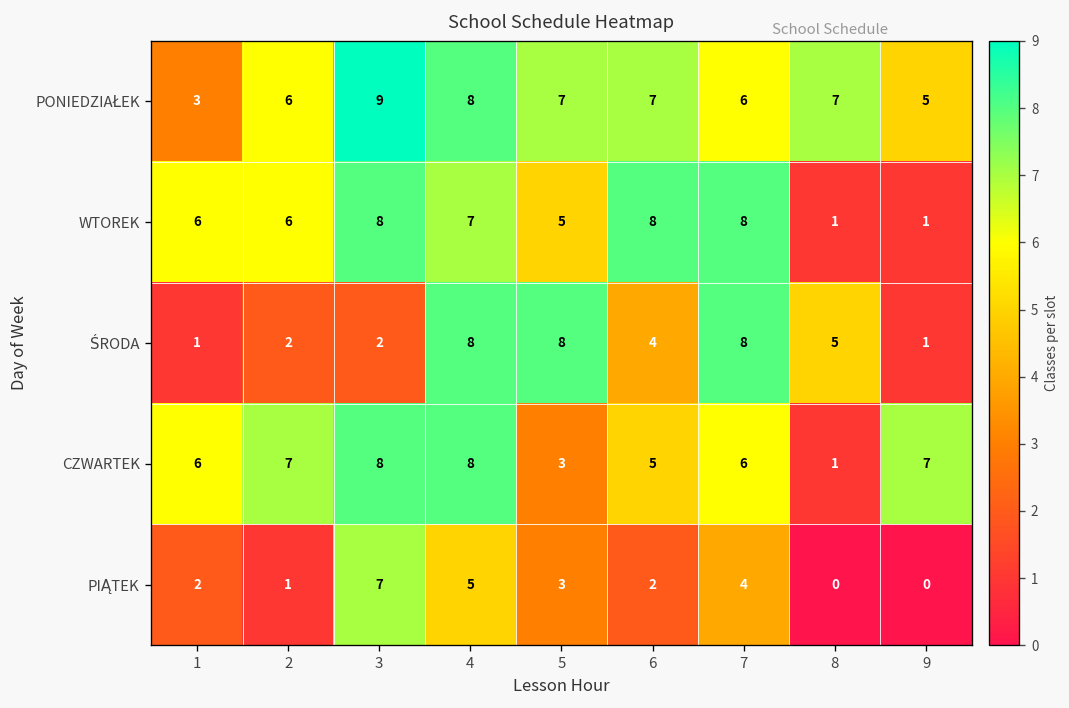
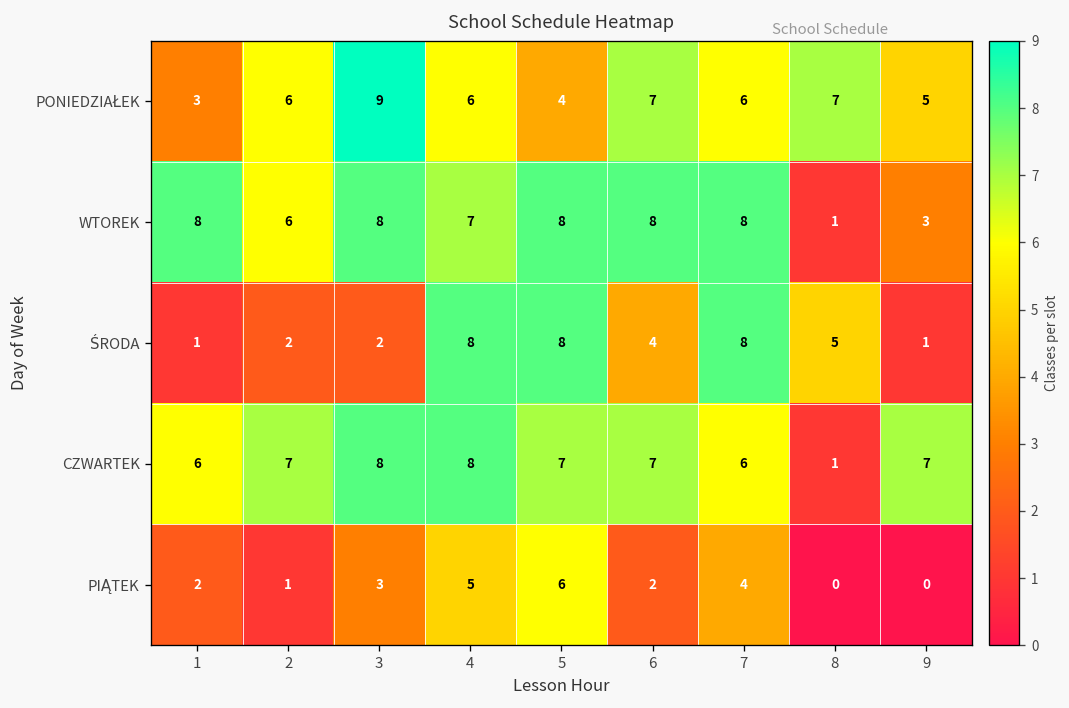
  {
    "PONIEDZIAŁEK": {
      "1": 3,
      "2": 6,
      "3": 9,
-     "4": 8,
-     "5": 7,
+     "4": 6,
+     "5": 4,
      "6": 7,
      "7": 6,
      "8": 7,
      "9": 5
    },
    "WTOREK": {
-     "1": 6,
+     "1": 8,
      "2": 6,
      "3": 8,
      "4": 7,
-     "5": 5,
+     "5": 8,
      "6": 8,
      "7": 8,
      "8": 1,
-     "9": 1
+     "9": 3
    },
    "ŚRODA": {
      "1": 1,
      "2": 2,
      "3": 2,
      "4": 8,
      "5": 8,
      "6": 4,
      "7": 8,
      "8": 5,
      "9": 1
    },
    "CZWARTEK": {
      "1": 6,
      "2": 7,
      "3": 8,
      "4": 8,
-     "5": 3,
-     "6": 5,
+     "5": 7,
+     "6": 7,
      "7": 6,
      "8": 1,
      "9": 7
    },
    "PIĄTEK": {
      "1": 2,
      "2": 1,
-     "3": 7,
+     "3": 3,
      "4": 5,
-     "5": 3,
+     "5": 6,
      "6": 2,
      "7": 4,
      "8": 0,
      "9": 0
    }
  }
